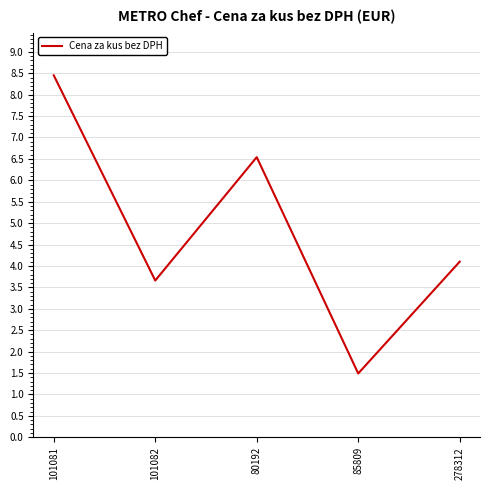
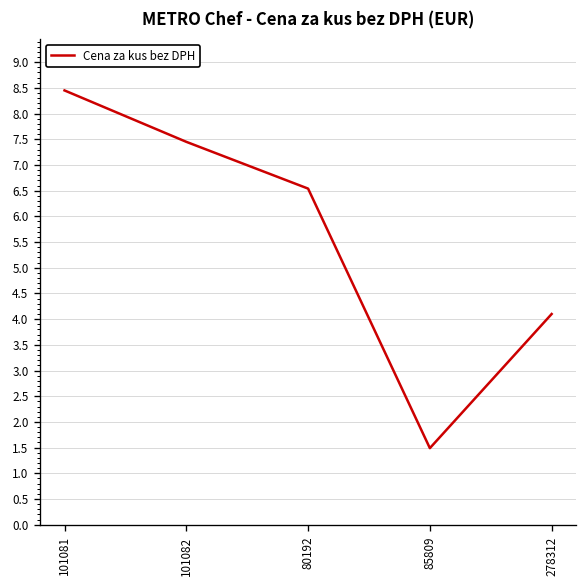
  {
    "101081": 8.5,
-   "101082": 3.7,
+   "101082": 7.5,
    "80192": 6.5,
    "85809": 1.5,
    "278312": 4.1
  }
